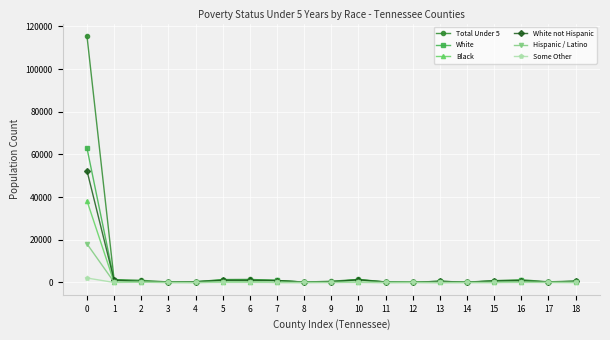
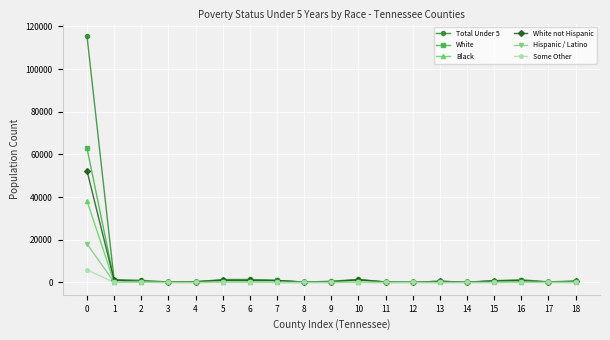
  {
    "Some Other": {
-     "0": 2000
+     "0": 6000
    }
  }
